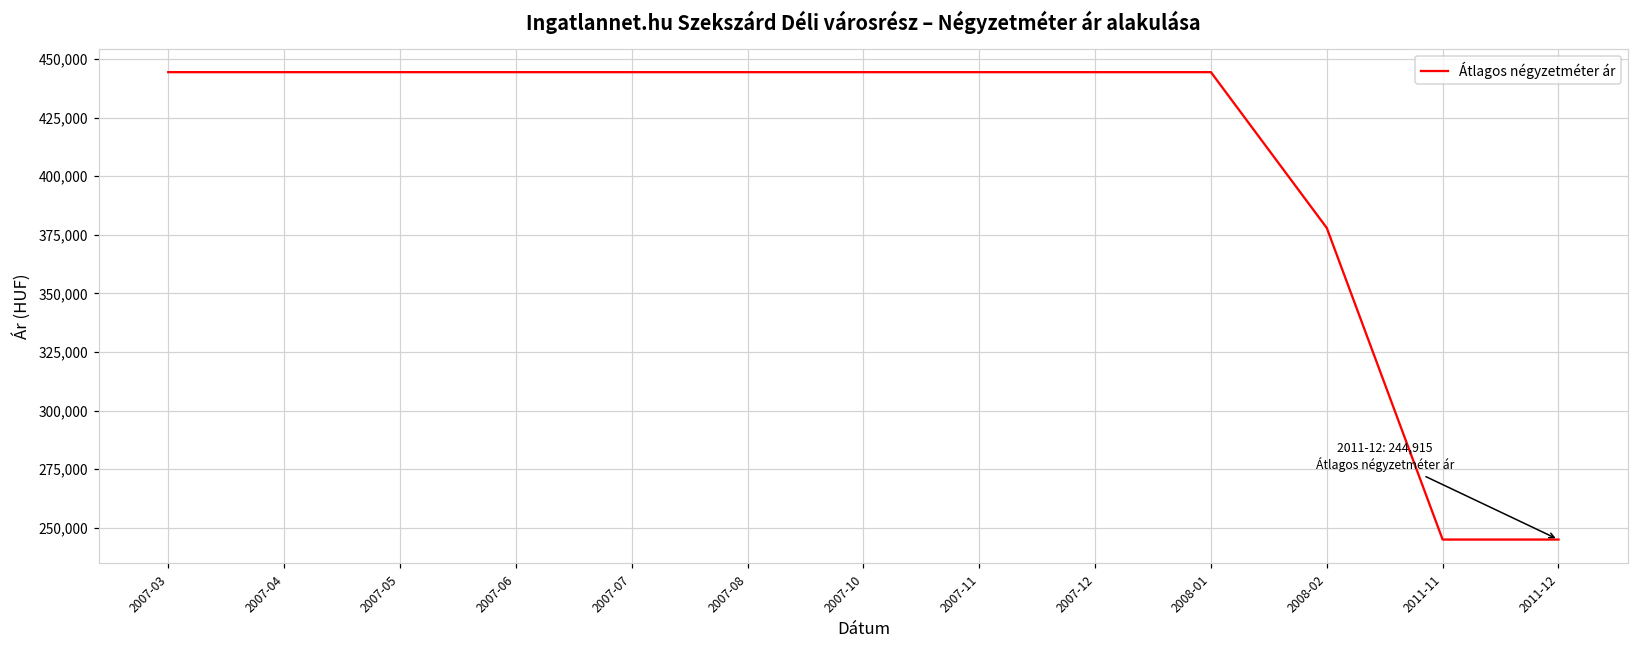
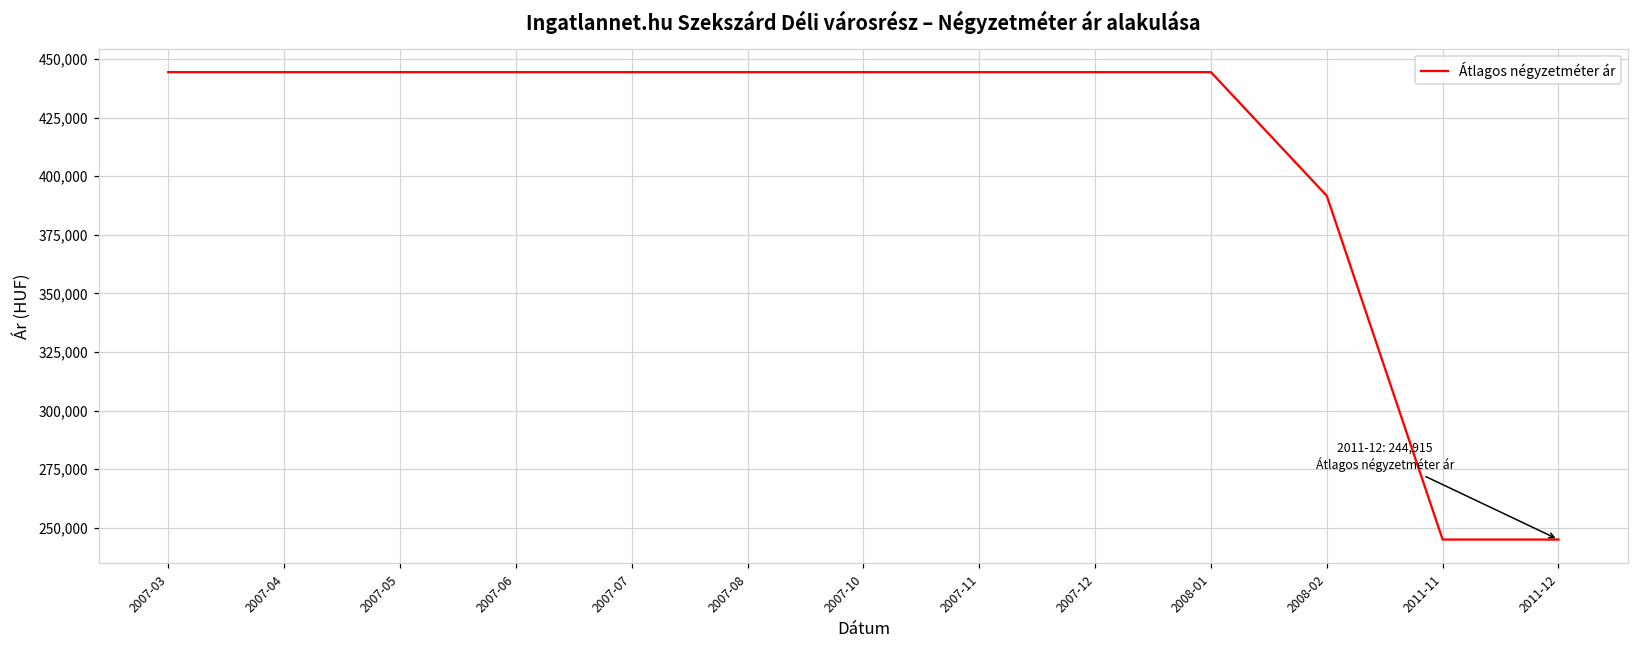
  {
    "2007-03": "444,000",
    "2007-04": "444,000",
    "2007-05": "444,000",
    "2007-06": "444,000",
    "2007-07": "444,000",
    "2007-08": "444,000",
    "2007-10": "444,000",
    "2007-11": "444,000",
    "2007-12": "444,000",
    "2008-01": "444,000",
-   "2008-02": "378,000",
+   "2008-02": "392,000",
    "2011-12": "245,000"
  }
